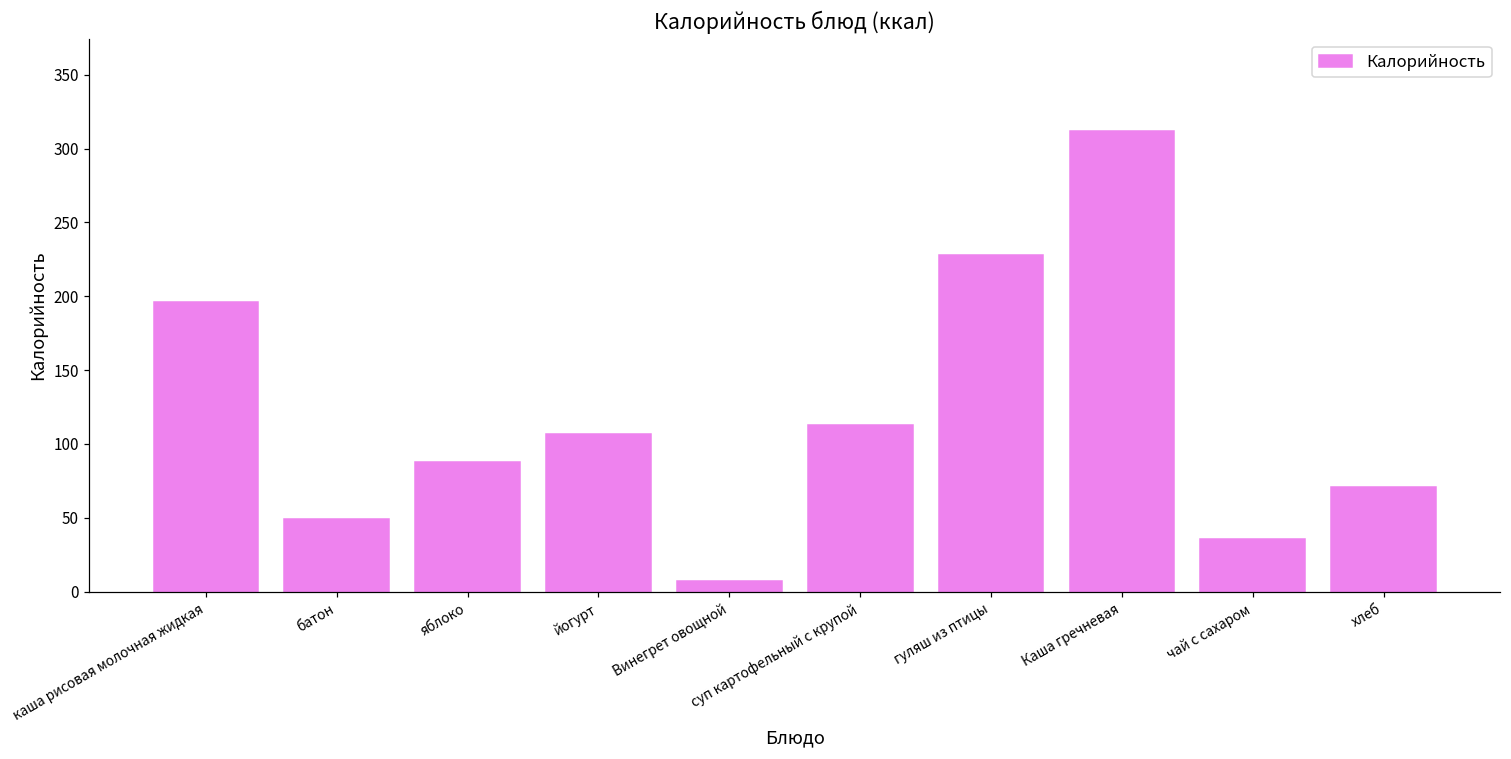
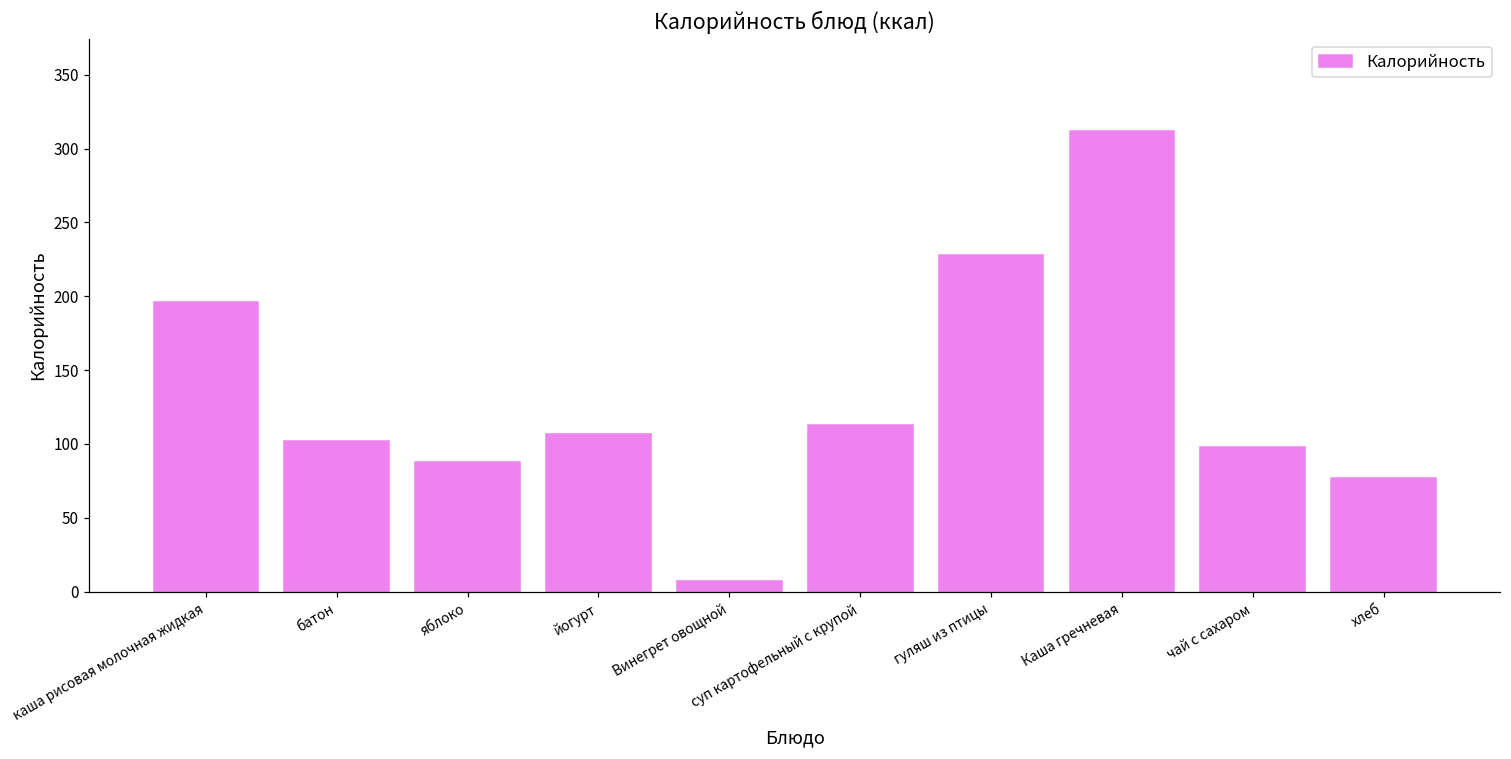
  {
    "каша рисовая молочная жидкая": 196,
-   "батон": 49,
+   "батон": 102,
    "яблоко": 88,
    "йогурт": 107,
    "Винегрет овощной": 7,
    "суп картофельный с крупой": 113,
    "гуляш из птицы": 228,
    "Каша гречневая": 312,
-   "чай с сахаром": 36,
-   "хлеб": 71
+   "чай с сахаром": 98,
+   "хлеб": 77
  }
